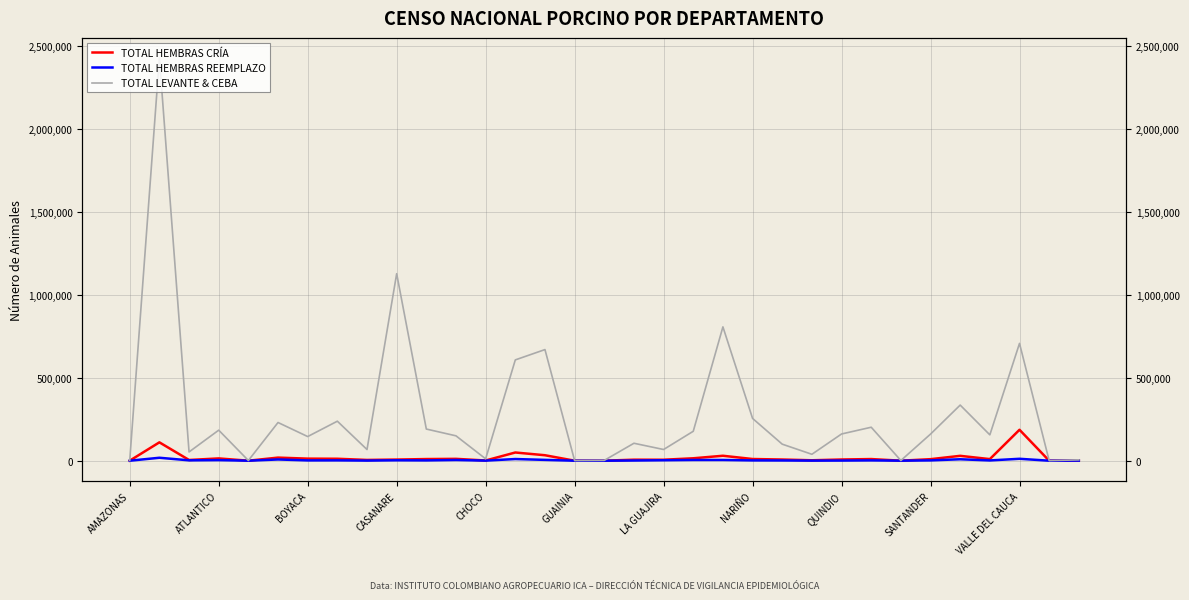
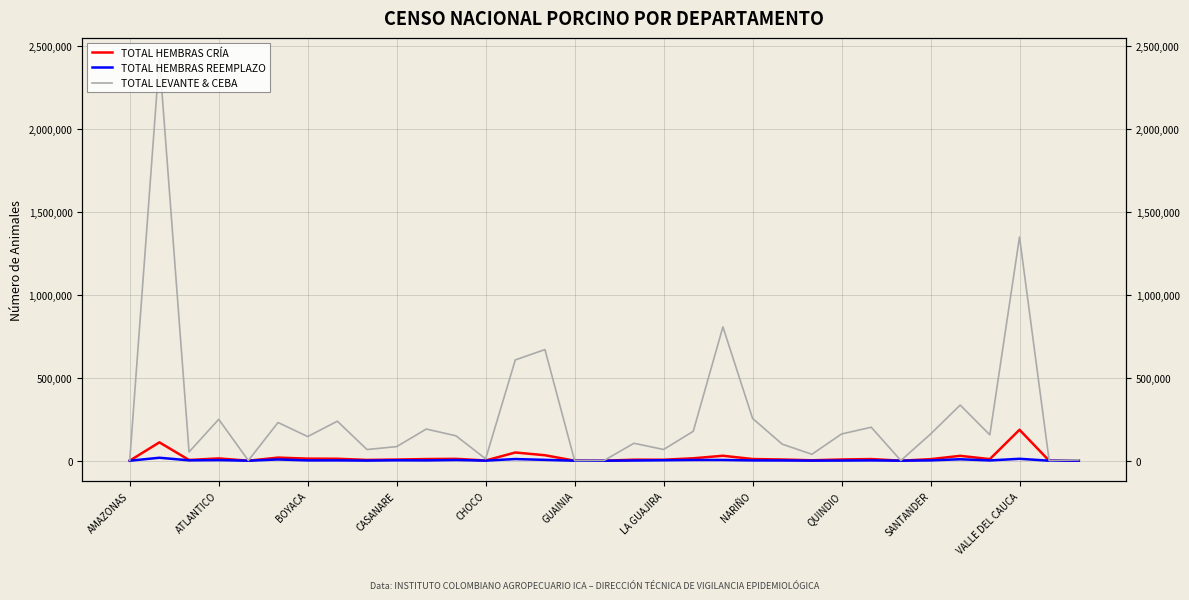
  {
    "TOTAL HEMBRAS CRÍA": {
      "VALLE DEL CAUCA": "190,000"
    },
    "TOTAL HEMBRAS REEMPLAZO": {
      "VALLE DEL CAUCA": "10,000"
    },
    "TOTAL LEVANTE & CEBA": {
-     "ATLANTICO": "180,000",
+     "ATLANTICO": "250,000",
      "BOYACA": "150,000",
-     "CASANARE": "1,130,000",
+     "CASANARE": "80,000",
      "LA GUAJIRA": "70,000",
      "NARIÑO": "250,000",
      "QUINDIO": "160,000",
      "SANTANDER": "160,000",
-     "VALLE DEL CAUCA": "710,000"
+     "VALLE DEL CAUCA": "1,350,000"
    }
  }
